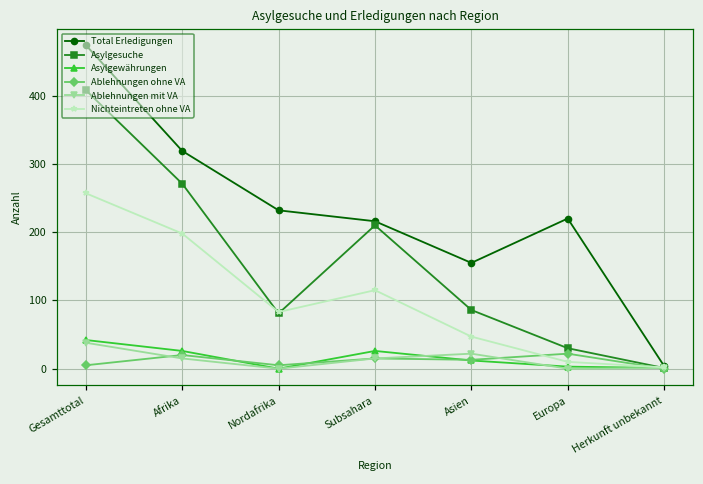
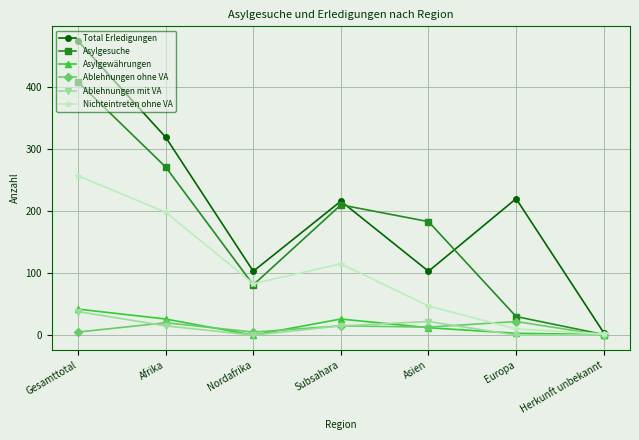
  {
    "Total Erledigungen": {
      "Afrika": 320,
-     "Nordafrika": 230,
+     "Nordafrika": 100,
      "Subsahara": 220,
-     "Asien": 160,
+     "Asien": 100,
      "Europa": 220
    },
    "Asylgesuche": {
      "Afrika": 270,
      "Subsahara": 210,
-     "Asien": 90,
+     "Asien": 180,
      "Europa": 30
    },
    "Asylgewährungen": {
      "Afrika": 30,
      "Subsahara": 30
    },
    "Ablehnungen ohne VA": {
      "Gesamttotal": 10,
      "Afrika": 20,
      "Nordafrika": 10,
      "Europa": 20
    }
  }
